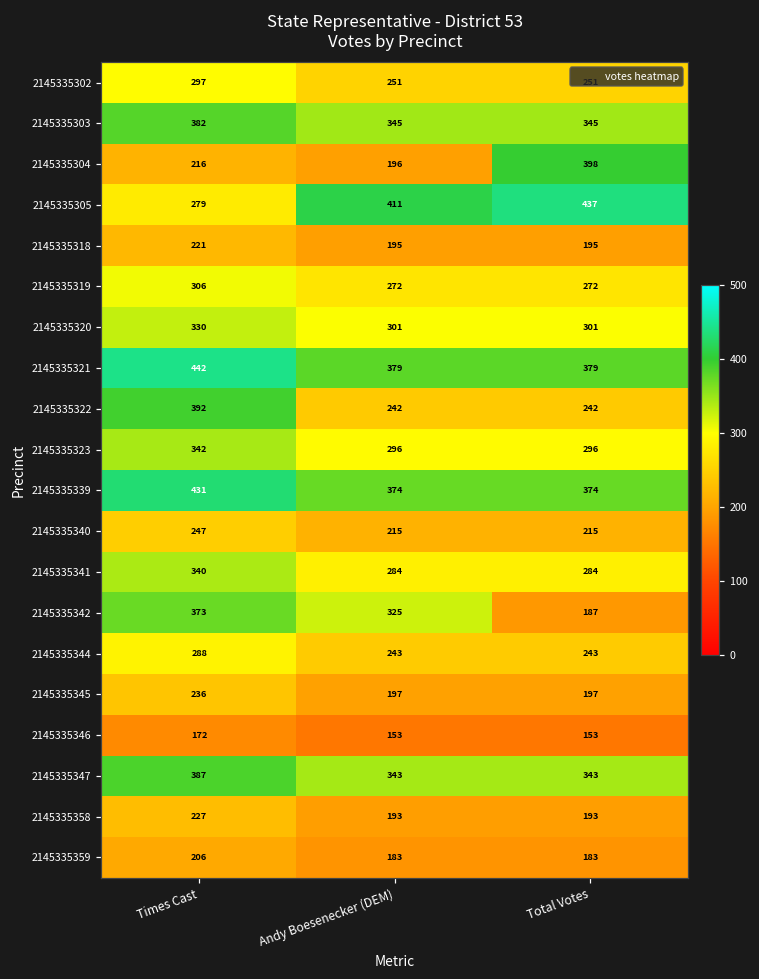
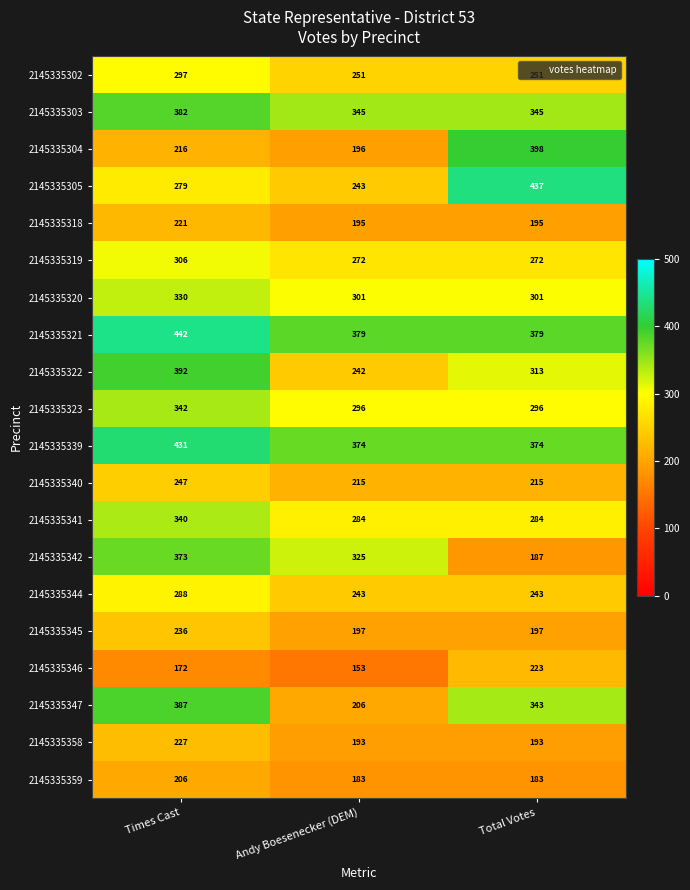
  {
    "2145335302": {
      "Times Cast": 297,
      "Andy Boesenecker (DEM)": 251
    },
    "2145335303": {
      "Times Cast": 382,
      "Andy Boesenecker (DEM)": 345,
      "Total Votes": 345
    },
    "2145335304": {
      "Times Cast": 216,
      "Andy Boesenecker (DEM)": 196,
      "Total Votes": 398
    },
    "2145335305": {
      "Times Cast": 279,
-     "Andy Boesenecker (DEM)": 411,
+     "Andy Boesenecker (DEM)": 243,
      "Total Votes": 437
    },
    "2145335318": {
      "Times Cast": 221,
      "Andy Boesenecker (DEM)": 195,
      "Total Votes": 195
    },
    "2145335319": {
      "Times Cast": 306,
      "Andy Boesenecker (DEM)": 272,
      "Total Votes": 272
    },
    "2145335320": {
      "Times Cast": 330,
      "Andy Boesenecker (DEM)": 301,
      "Total Votes": 301
    },
    "2145335321": {
      "Times Cast": 442,
      "Andy Boesenecker (DEM)": 379,
      "Total Votes": 379
    },
    "2145335322": {
      "Times Cast": 392,
      "Andy Boesenecker (DEM)": 242,
-     "Total Votes": 242
+     "Total Votes": 313
    },
    "2145335323": {
      "Times Cast": 342,
      "Andy Boesenecker (DEM)": 296,
      "Total Votes": 296
    },
    "2145335339": {
      "Times Cast": 431,
      "Andy Boesenecker (DEM)": 374,
      "Total Votes": 374
    },
    "2145335340": {
      "Times Cast": 247,
      "Andy Boesenecker (DEM)": 215,
      "Total Votes": 215
    },
    "2145335341": {
      "Times Cast": 340,
      "Andy Boesenecker (DEM)": 284,
      "Total Votes": 284
    },
    "2145335342": {
      "Times Cast": 373,
      "Andy Boesenecker (DEM)": 325,
      "Total Votes": 187
    },
    "2145335344": {
      "Times Cast": 288,
      "Andy Boesenecker (DEM)": 243,
      "Total Votes": 243
    },
    "2145335345": {
      "Times Cast": 236,
      "Andy Boesenecker (DEM)": 197,
      "Total Votes": 197
    },
    "2145335346": {
      "Times Cast": 172,
      "Andy Boesenecker (DEM)": 153,
-     "Total Votes": 153
+     "Total Votes": 223
    },
    "2145335347": {
      "Times Cast": 387,
-     "Andy Boesenecker (DEM)": 343,
+     "Andy Boesenecker (DEM)": 206,
      "Total Votes": 343
    },
    "2145335358": {
      "Times Cast": 227,
      "Andy Boesenecker (DEM)": 193,
      "Total Votes": 193
    },
    "2145335359": {
      "Times Cast": 206,
      "Andy Boesenecker (DEM)": 183,
      "Total Votes": 183
    }
  }
